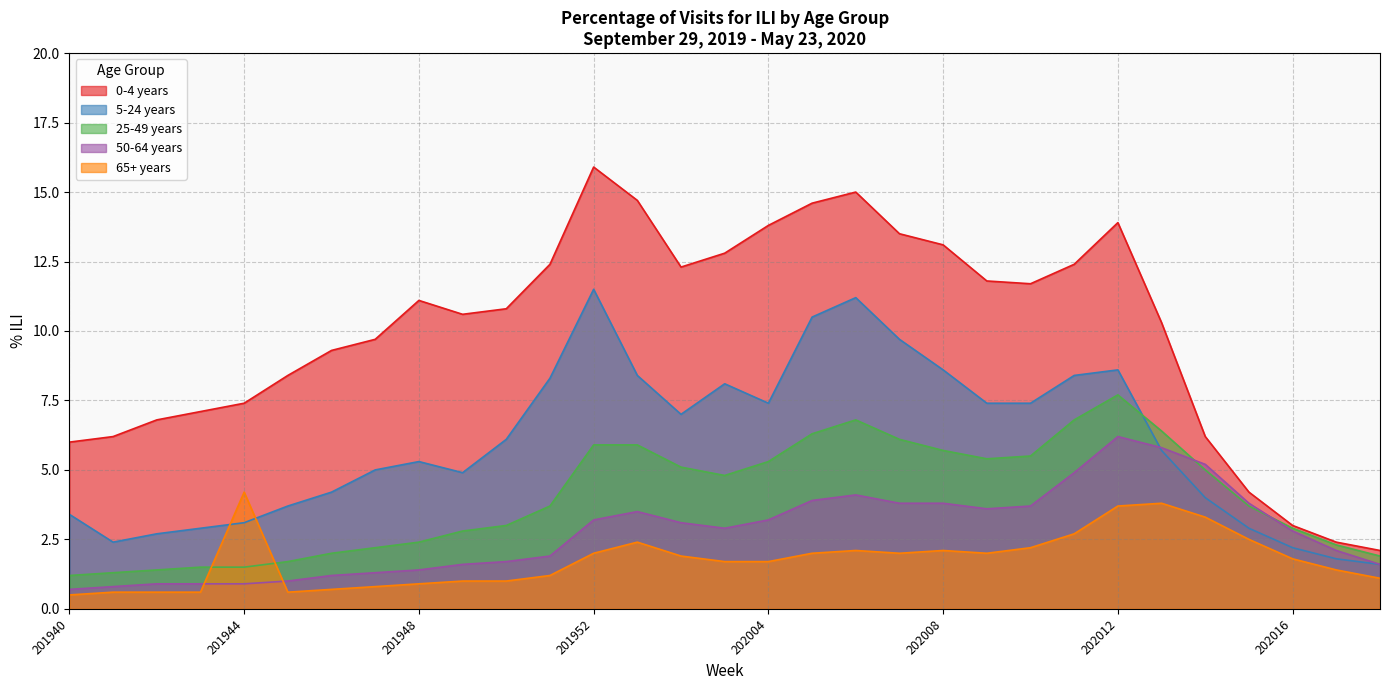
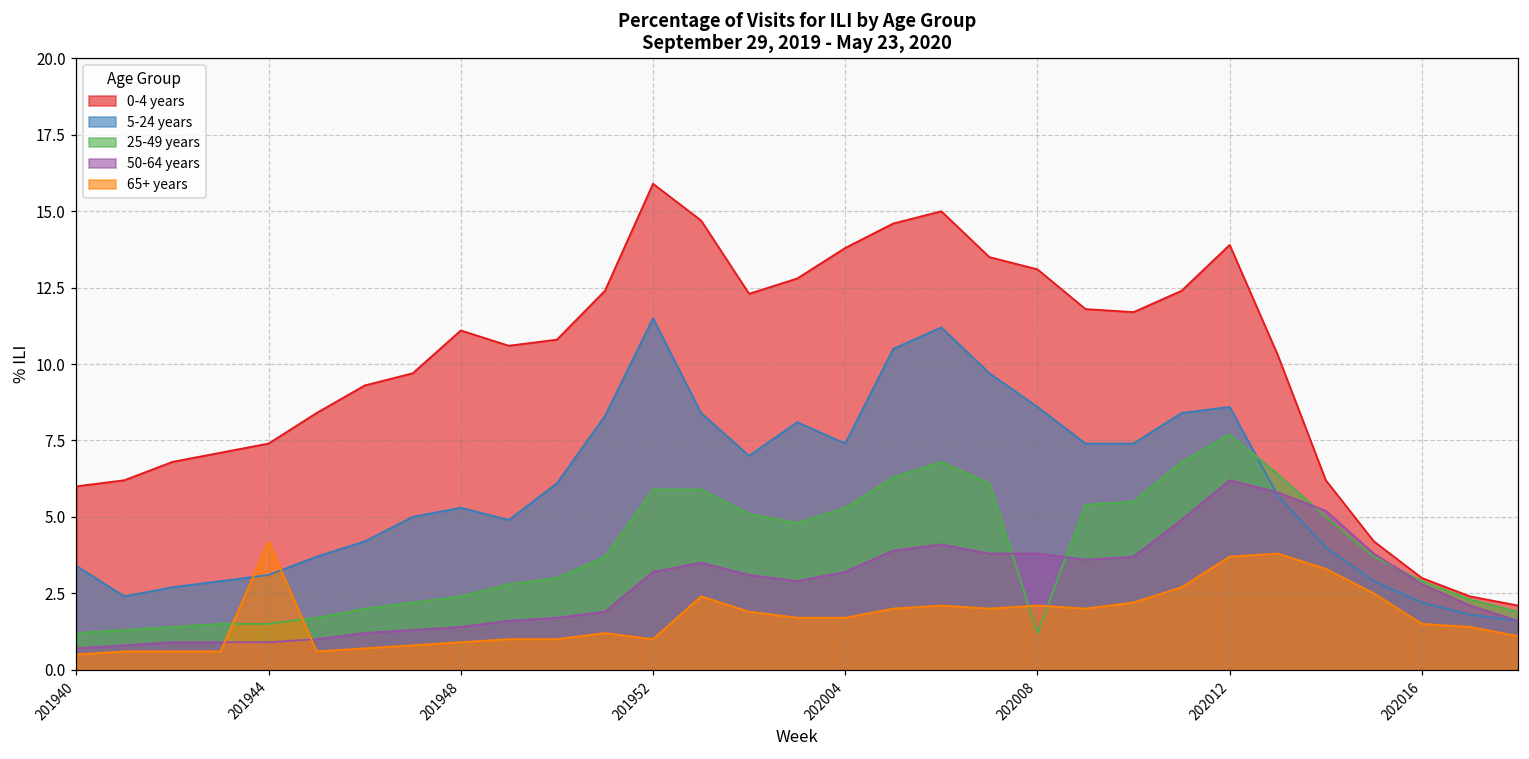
  {
    "0-4 years": {
      "201940": 6.0,
      "201944": 7.4,
      "201948": 11.1,
      "201952": 15.9,
      "202004": 13.8,
      "202008": 13.1,
      "202012": 13.9,
      "202016": 3.0
    },
    "5-24 years": {
      "201940": 3.4,
      "201944": 3.1,
      "201948": 5.3,
      "201952": 11.5,
      "202004": 7.4,
      "202008": 8.6,
      "202012": 8.6,
      "202016": 2.2
    },
    "25-49 years": {
      "201940": 1.2,
      "201944": 1.5,
      "201948": 2.4,
      "201952": 5.9,
      "202004": 5.3,
-     "202008": 5.7,
+     "202008": 1.2,
      "202012": 7.7,
      "202016": 2.9
    },
    "50-64 years": {
      "201940": 0.7,
      "201944": 0.9,
      "201948": 1.4,
      "201952": 3.2,
      "202004": 3.2,
      "202008": 3.8,
      "202012": 6.2,
      "202016": 2.8
    },
    "65+ years": {
      "201940": 0.5,
      "201944": 4.2,
      "201948": 0.9,
-     "201952": 2,
+     "201952": 1,
      "202004": 1.7,
      "202008": 2.1,
      "202012": 3.7,
-     "202016": 1.8
+     "202016": 1.5
    }
  }
